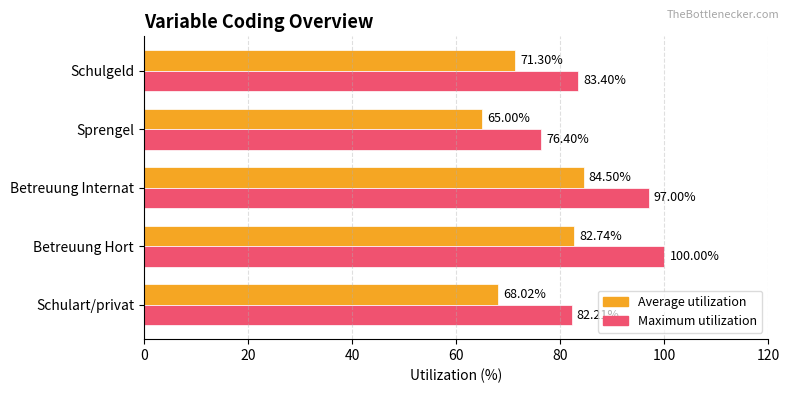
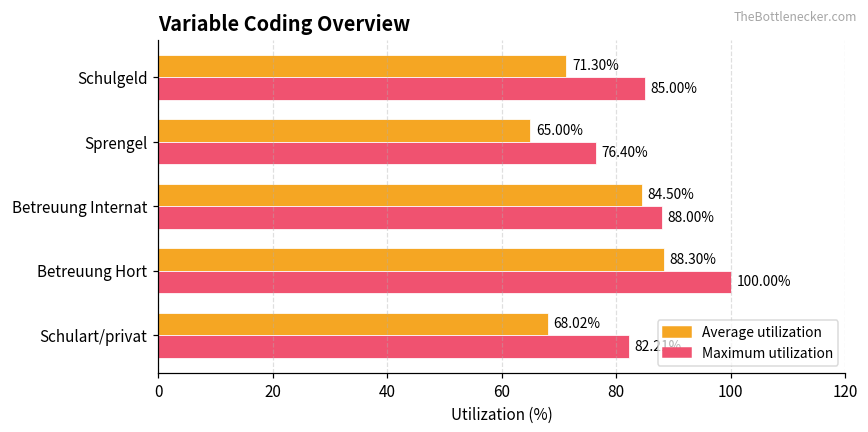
  {
    "Average utilization": {
      "Schulgeld": "71.30%",
      "Sprengel": "65.00%",
      "Betreuung Internat": "84.50%",
-     "Betreuung Hort": "82.74%",
+     "Betreuung Hort": "88.30%",
      "Schulart/privat": "68.02%"
    },
    "Maximum utilization": {
-     "Schulgeld": "83.40%",
+     "Schulgeld": "85.00%",
      "Sprengel": "76.40%",
-     "Betreuung Internat": "97.00%",
+     "Betreuung Internat": "88.00%",
      "Betreuung Hort": "100.00%"
    }
  }
